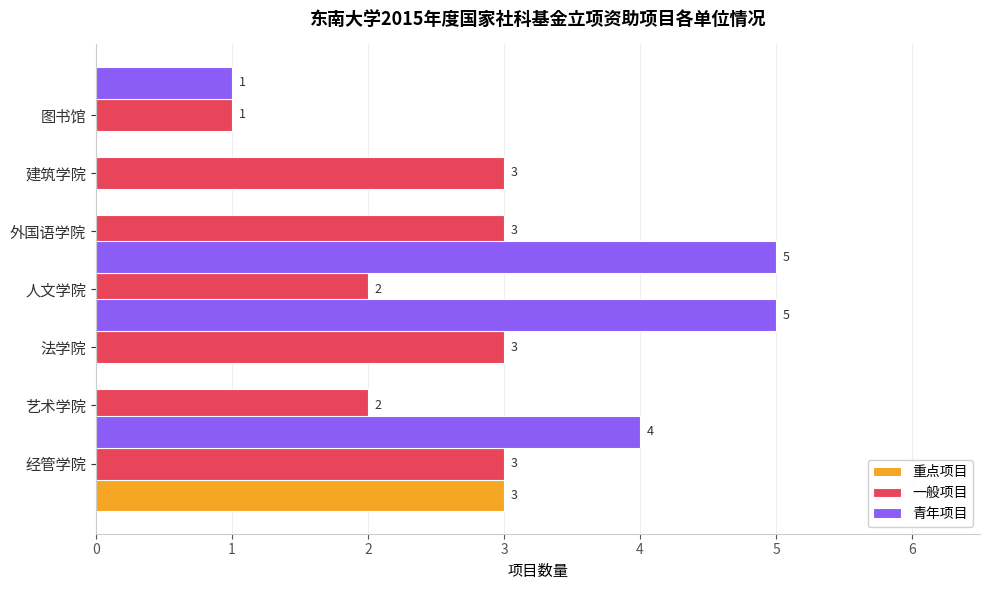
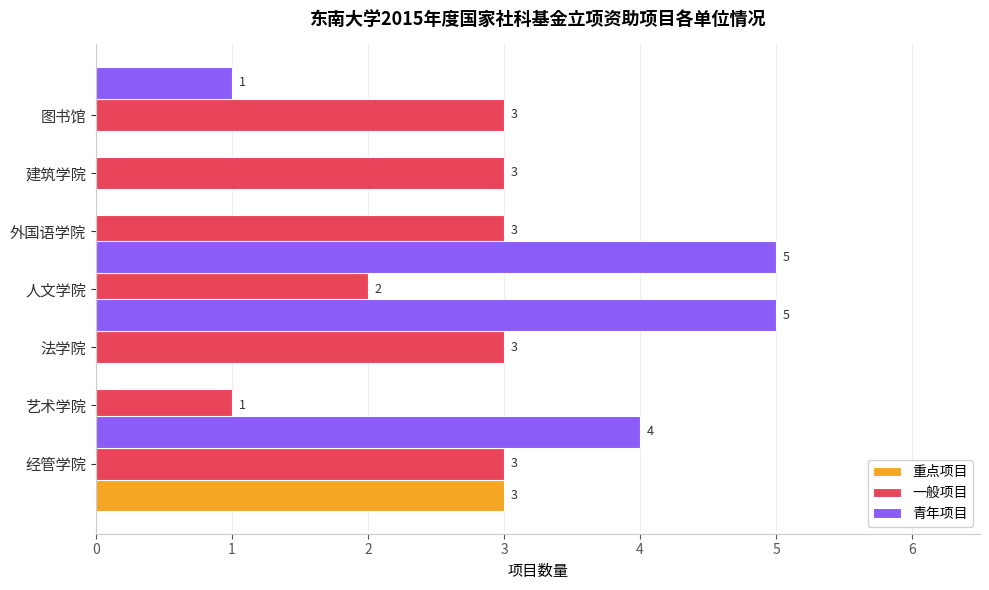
  {
    "一般项目": {
-     "图书馆": 1,
+     "图书馆": 3,
      "建筑学院": 3,
      "外国语学院": 3,
      "人文学院": 2,
      "法学院": 3,
-     "艺术学院": 2,
+     "艺术学院": 1,
      "经管学院": 3
    }
  }
